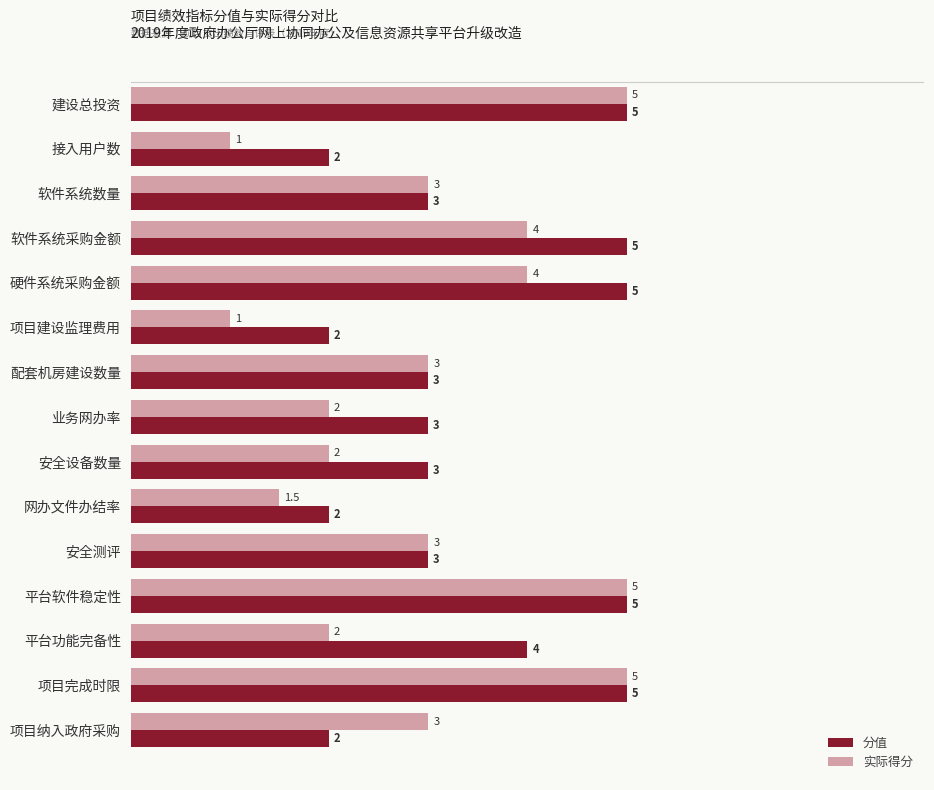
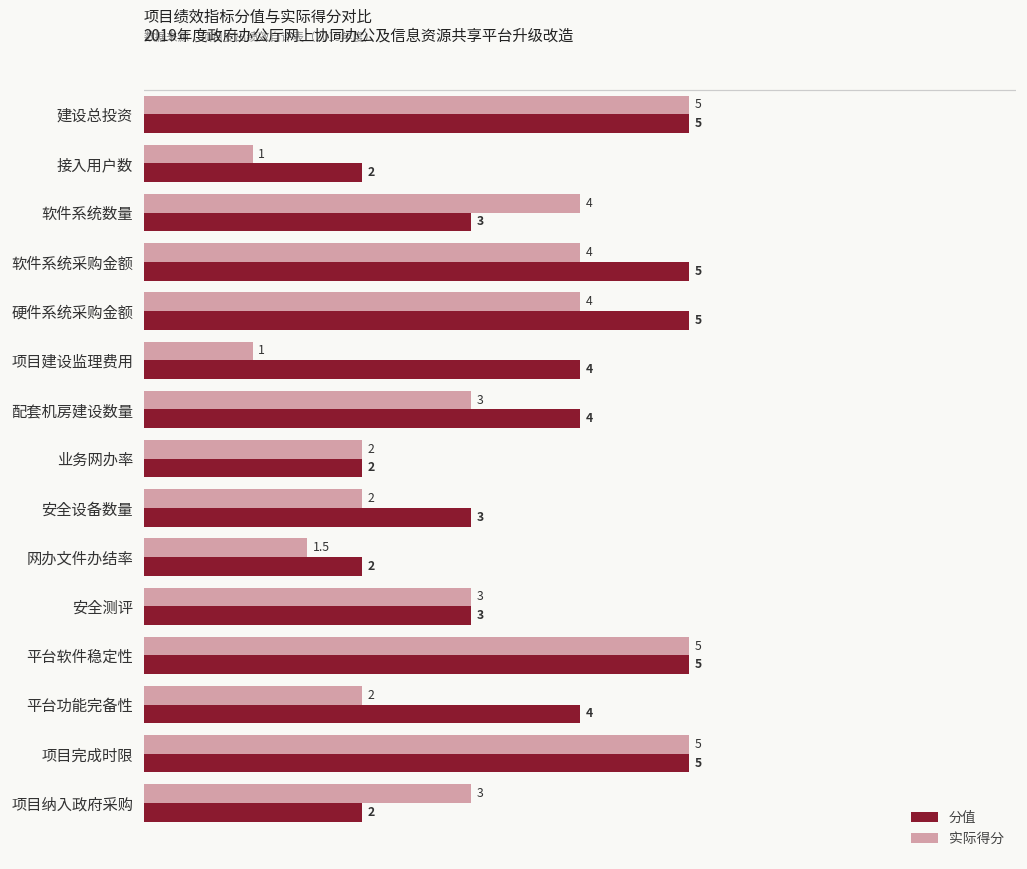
  {
    "分值": {
      "建设总投资": 5,
      "接入用户数": 2,
      "软件系统数量": 3,
      "软件系统采购金额": 5,
      "硬件系统采购金额": 5,
-     "项目建设监理费用": 2,
-     "配套机房建设数量": 3,
-     "业务网办率": 3,
+     "项目建设监理费用": 4,
+     "配套机房建设数量": 4,
+     "业务网办率": 2,
      "安全设备数量": 3,
      "网办文件办结率": 2,
      "安全测评": 3,
      "平台软件稳定性": 5,
      "平台功能完备性": 4,
      "项目完成时限": 5,
      "项目纳入政府采购": 2
    },
    "实际得分": {
      "建设总投资": 5,
      "接入用户数": 1,
-     "软件系统数量": 3,
+     "软件系统数量": 4,
      "软件系统采购金额": 4,
      "硬件系统采购金额": 4,
      "项目建设监理费用": 1,
      "配套机房建设数量": 3,
      "业务网办率": 2,
      "安全设备数量": 2,
      "网办文件办结率": 1.5,
      "安全测评": 3,
      "平台软件稳定性": 5,
      "平台功能完备性": 2,
      "项目完成时限": 5,
      "项目纳入政府采购": 3
    }
  }
